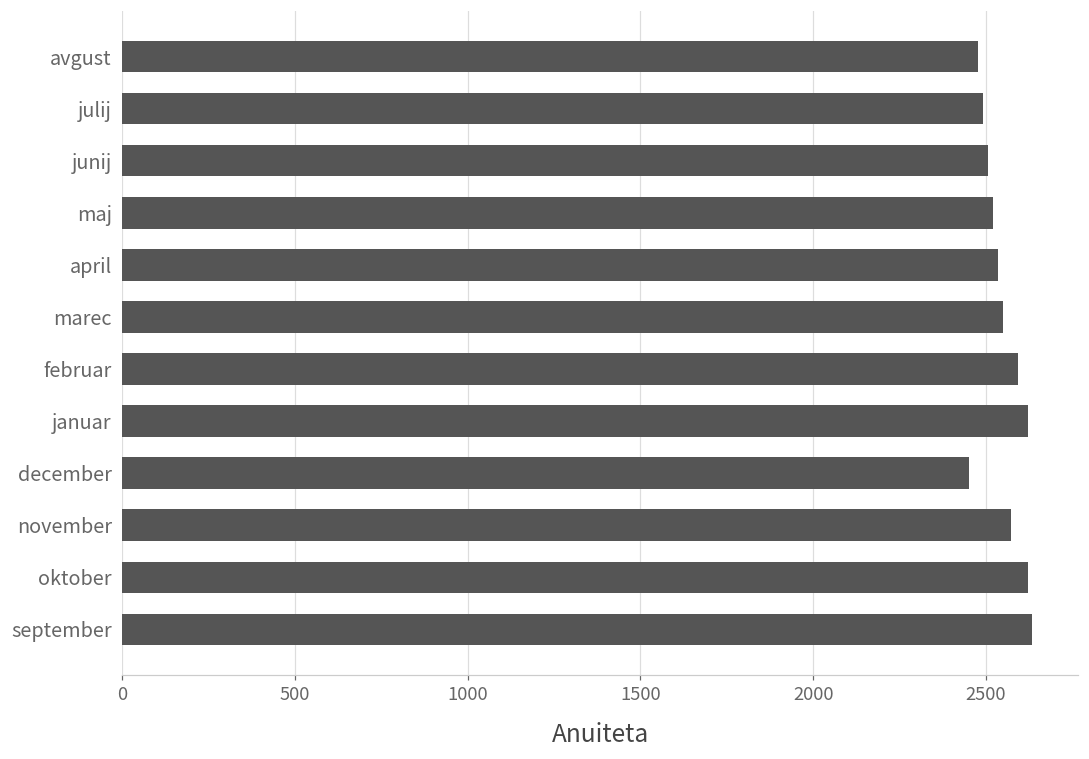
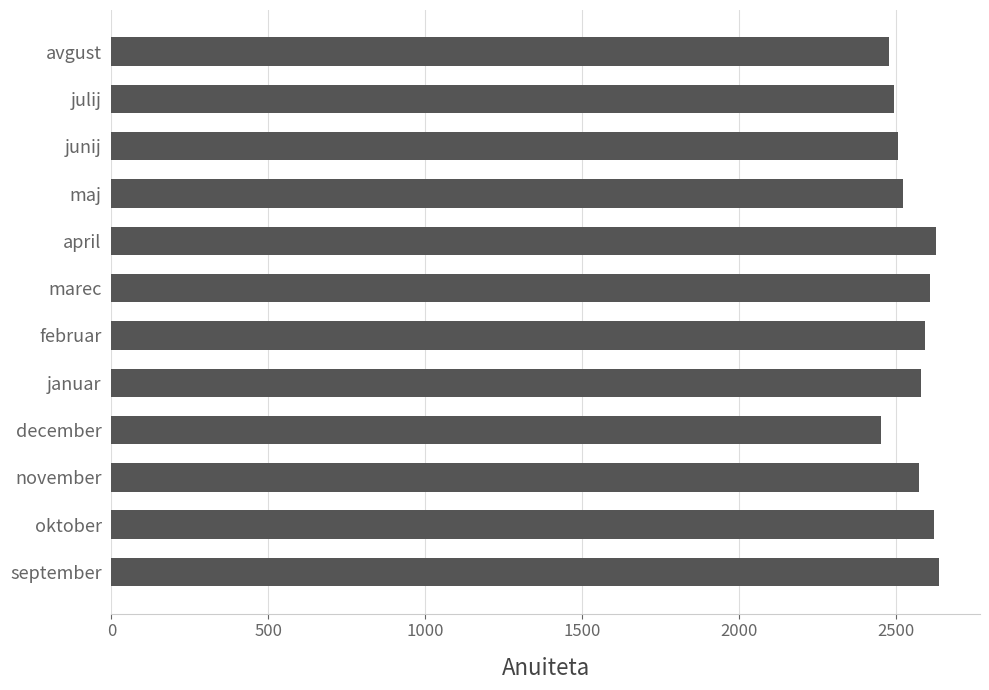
  {
    "avgust": 2480,
    "julij": 2490,
    "junij": 2510,
    "maj": 2520,
-   "april": 2540,
-   "marec": 2550,
+   "april": 2630,
+   "marec": 2610,
    "februar": 2590,
-   "januar": 2620,
+   "januar": 2580,
    "december": 2450,
    "november": 2570,
    "oktober": 2620,
    "september": 2640
  }
